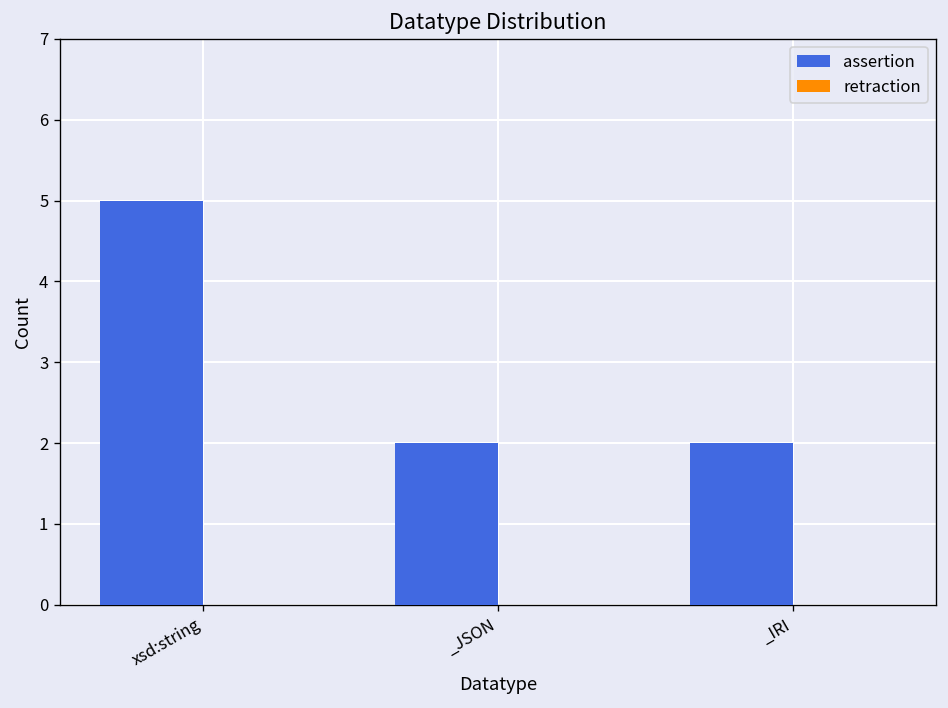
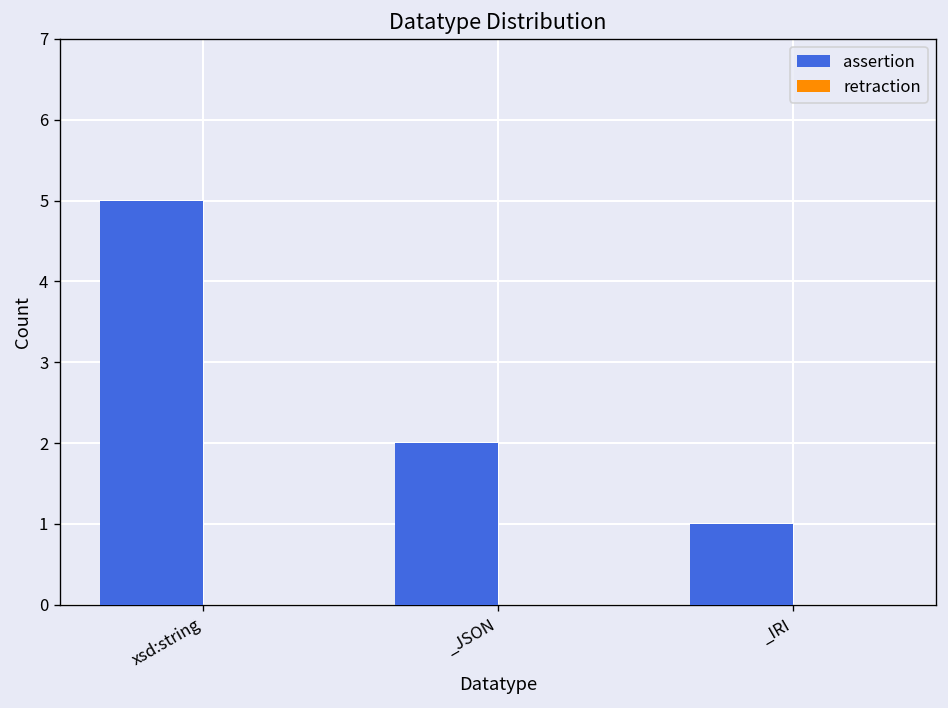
  {
    "assertion": {
      "xsd:string": 5,
      "_JSON": 2,
-     "_IRI": 2
+     "_IRI": 1
    },
    "retraction": {
      "xsd:string": 0,
      "_JSON": 0,
      "_IRI": 0
    }
  }
